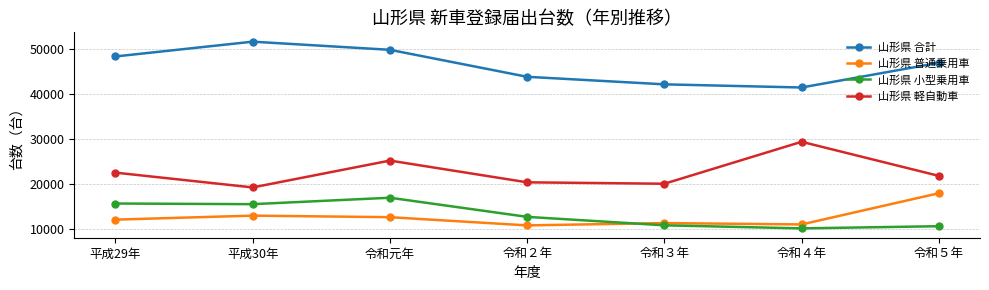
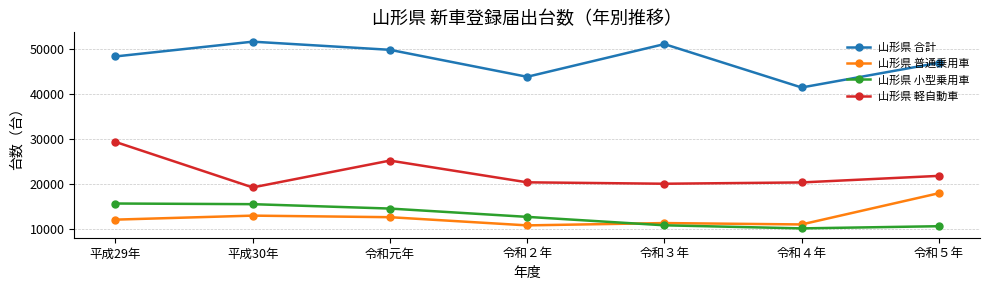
  {
    "山形県 合計": {
      "平成29年": 48000,
      "平成30年": 52000,
      "令和元年": 50000,
      "令和２年": 44000,
-     "令和３年": 42000,
+     "令和３年": 51000,
      "令和４年": 41000,
      "令和５年": 47000
    },
    "山形県 普通乗用車": {
      "平成29年": 12000,
      "平成30年": 13000,
      "令和元年": 13000,
      "令和２年": 11000,
      "令和４年": 11000,
      "令和５年": 18000
    },
    "山形県 小型乗用車": {
      "平成29年": 16000,
      "平成30年": 15000,
-     "令和元年": 17000,
+     "令和元年": 14000,
      "令和２年": 13000,
      "令和４年": 10000,
      "令和５年": 11000
    },
    "山形県 軽自動車": {
-     "平成29年": 22000,
+     "平成29年": 29000,
      "平成30年": 19000,
      "令和元年": 25000,
      "令和２年": 20000,
      "令和３年": 20000,
-     "令和４年": 29000,
+     "令和４年": 20000,
      "令和５年": 22000
    }
  }
